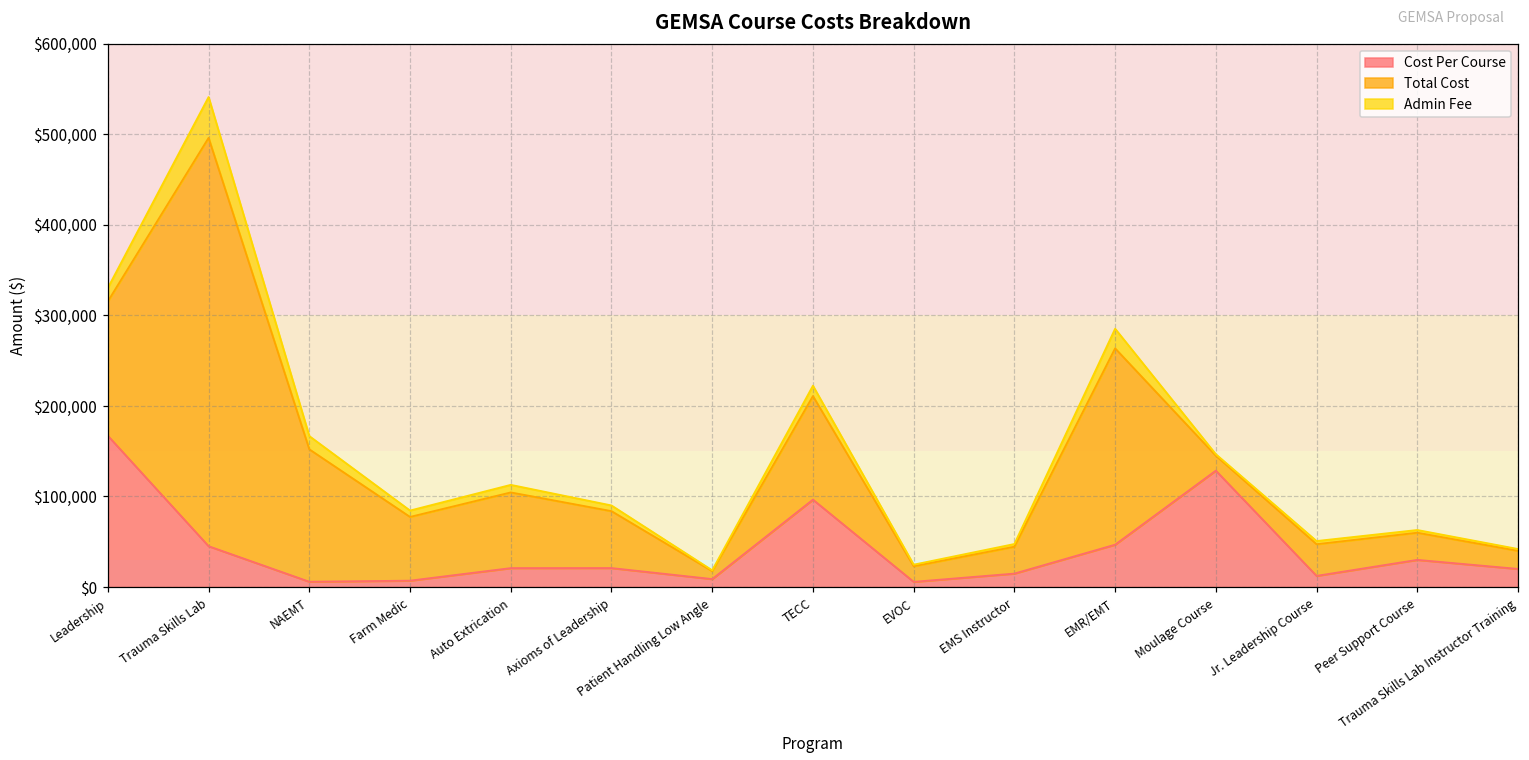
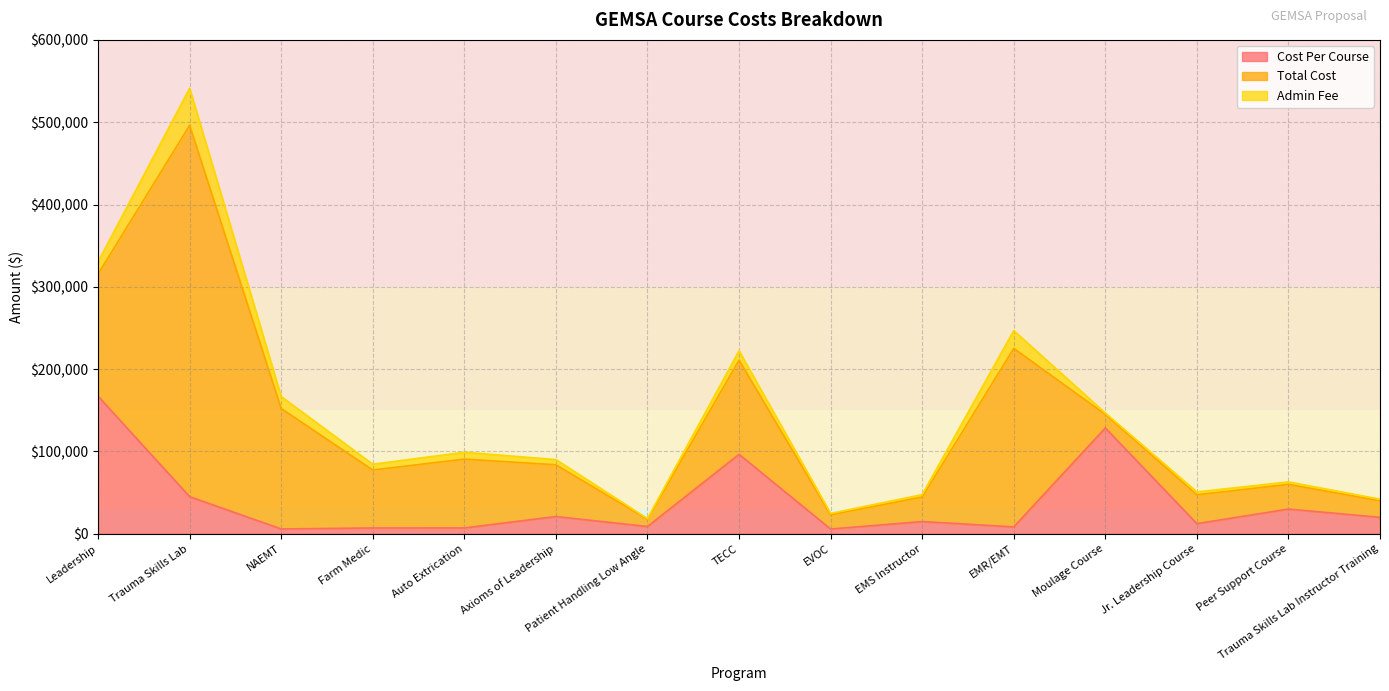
  {
    "Cost Per Course": {
      "Leadership": "$170,000",
      "Trauma Skills Lab": "$50,000",
      "NAEMT": "$10,000",
      "Farm Medic": "$10,000",
-     "Auto Extrication": "$20,000",
+     "Auto Extrication": "$10,000",
      "Axioms of Leadership": "$20,000",
      "Patient Handling Low Angle": "$10,000",
      "TECC": "$100,000",
      "EVOC": "$10,000",
      "EMS Instructor": "$10,000",
-     "EMR/EMT": "$50,000",
+     "EMR/EMT": "$10,000",
      "Moulage Course": "$130,000",
      "Jr. Leadership Course": "$10,000",
      "Peer Support Course": "$30,000",
      "Trauma Skills Lab Instructor Training": "$20,000"
    }
  }
